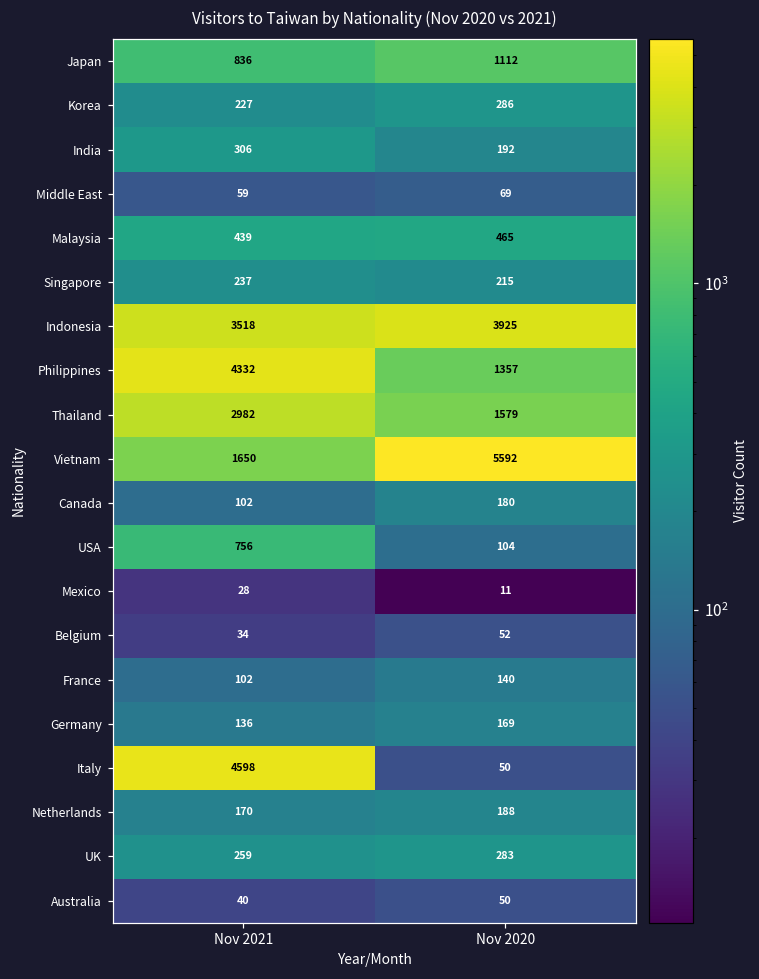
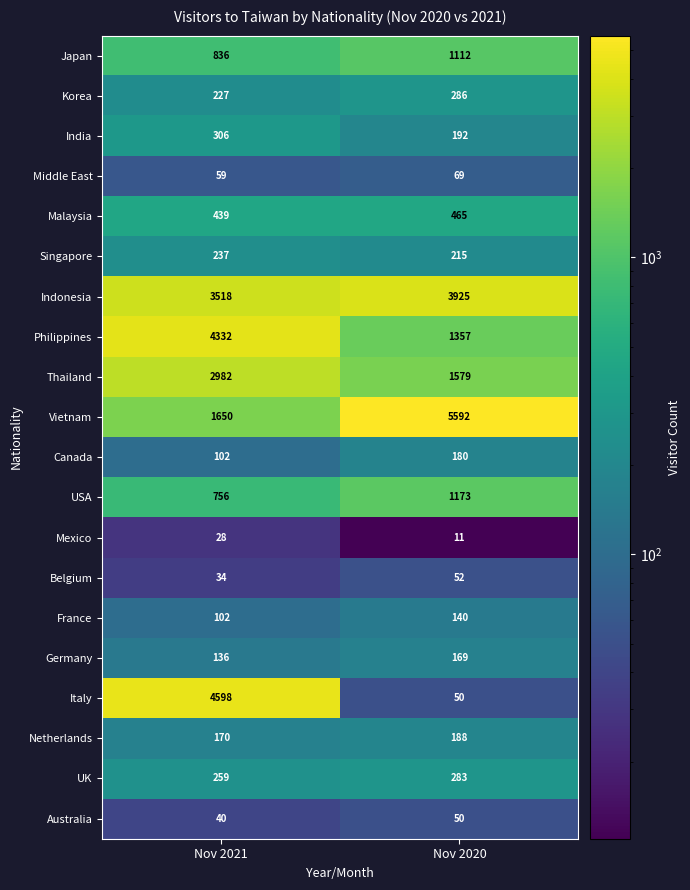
  {
    "Japan": {
      "Nov 2021": 836,
      "Nov 2020": 1112
    },
    "Korea": {
      "Nov 2021": 227,
      "Nov 2020": 286
    },
    "India": {
      "Nov 2021": 306,
      "Nov 2020": 192
    },
    "Middle East": {
      "Nov 2021": 59,
      "Nov 2020": 69
    },
    "Malaysia": {
      "Nov 2021": 439,
      "Nov 2020": 465
    },
    "Singapore": {
      "Nov 2021": 237,
      "Nov 2020": 215
    },
    "Indonesia": {
      "Nov 2021": 3518,
      "Nov 2020": 3925
    },
    "Philippines": {
      "Nov 2021": 4332,
      "Nov 2020": 1357
    },
    "Thailand": {
      "Nov 2021": 2982,
      "Nov 2020": 1579
    },
    "Vietnam": {
      "Nov 2021": 1650,
      "Nov 2020": 5592
    },
    "Canada": {
      "Nov 2021": 102,
      "Nov 2020": 180
    },
    "USA": {
      "Nov 2021": 756,
-     "Nov 2020": 104
+     "Nov 2020": 1173
    },
    "Mexico": {
      "Nov 2021": 28,
      "Nov 2020": 11
    },
    "Belgium": {
      "Nov 2021": 34,
      "Nov 2020": 52
    },
    "France": {
      "Nov 2021": 102,
      "Nov 2020": 140
    },
    "Germany": {
      "Nov 2021": 136,
      "Nov 2020": 169
    },
    "Italy": {
      "Nov 2021": 4598,
      "Nov 2020": 50
    },
    "Netherlands": {
      "Nov 2021": 170,
      "Nov 2020": 188
    },
    "UK": {
      "Nov 2021": 259,
      "Nov 2020": 283
    },
    "Australia": {
      "Nov 2021": 40,
      "Nov 2020": 50
    }
  }
